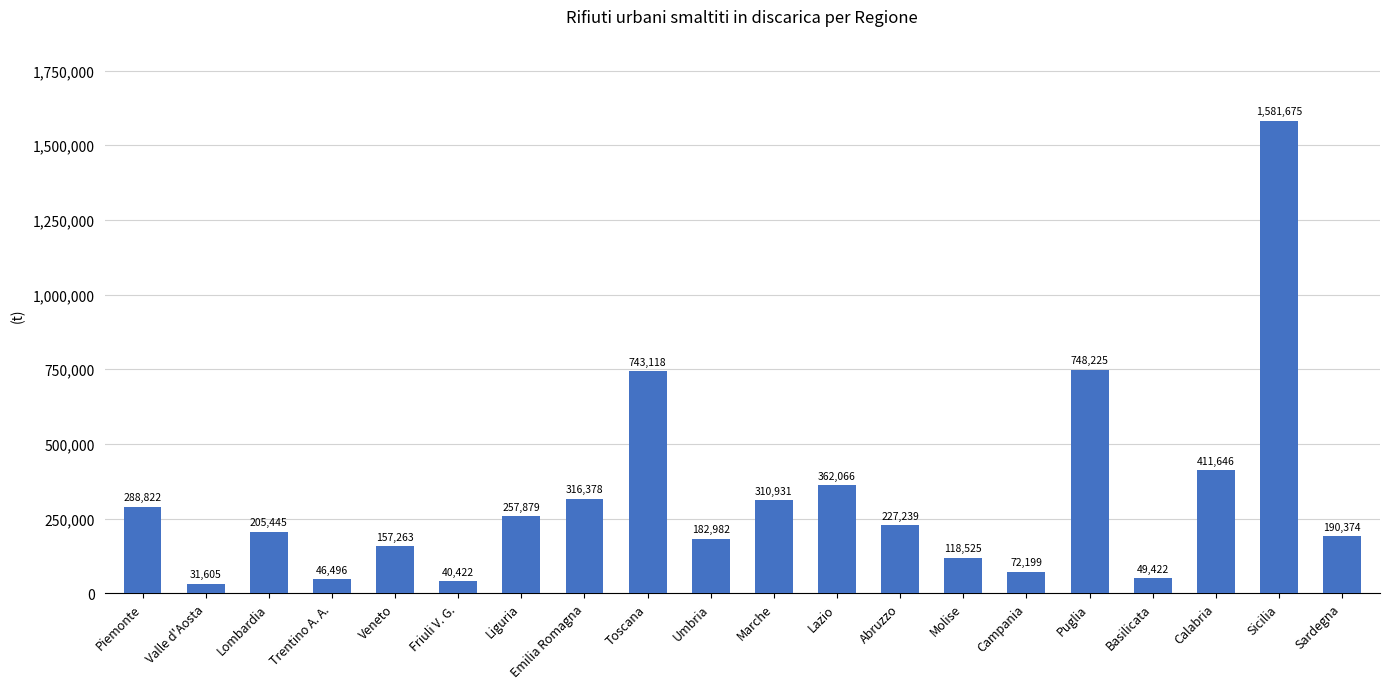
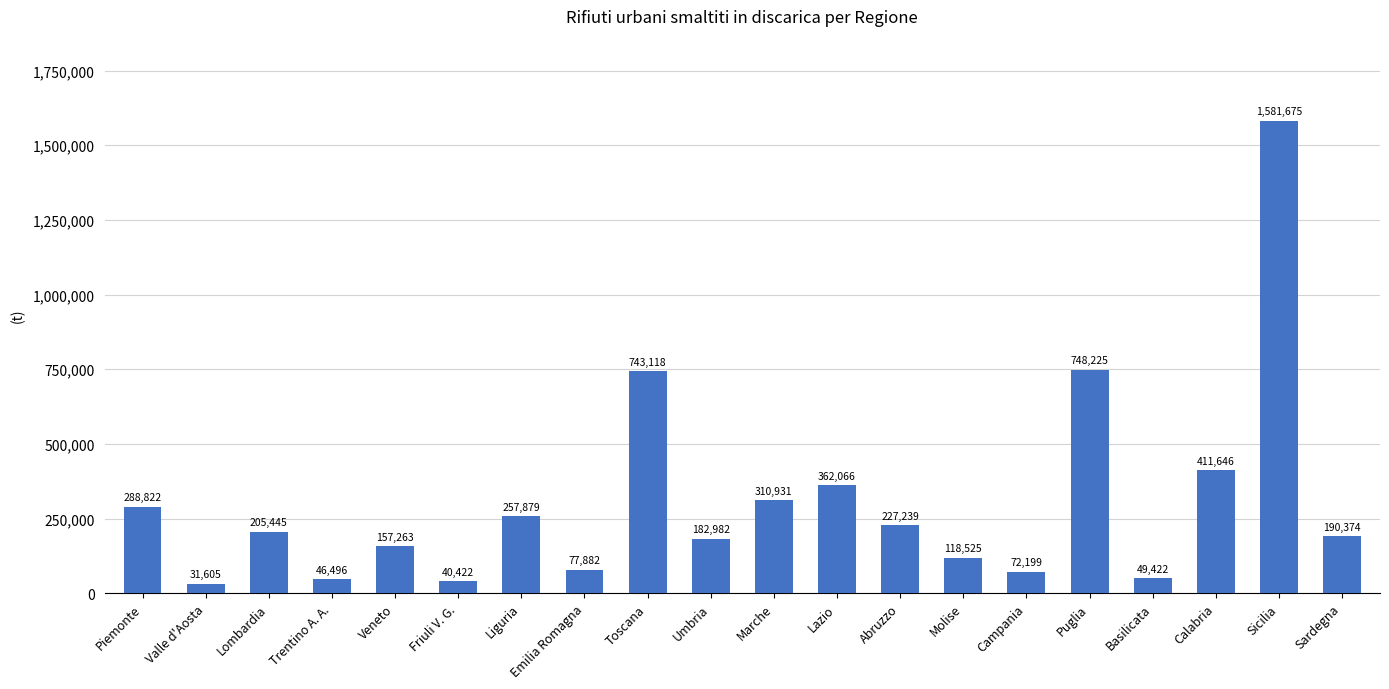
  {
    "Piemonte": "288,822",
    "Valle d'Aosta": "31,605",
    "Lombardia": "205,445",
    "Trentino A. A.": "46,496",
    "Veneto": "157,263",
    "Friuli V. G.": "40,422",
    "Liguria": "257,879",
-   "Emilia Romagna": "316,378",
+   "Emilia Romagna": "77,882",
    "Toscana": "743,118",
    "Umbria": "182,982",
    "Marche": "310,931",
    "Lazio": "362,066",
    "Abruzzo": "227,239",
    "Molise": "118,525",
    "Campania": "72,199",
    "Puglia": "748,225",
    "Basilicata": "49,422",
    "Calabria": "411,646",
    "Sicilia": "1,581,675",
    "Sardegna": "190,374"
  }
